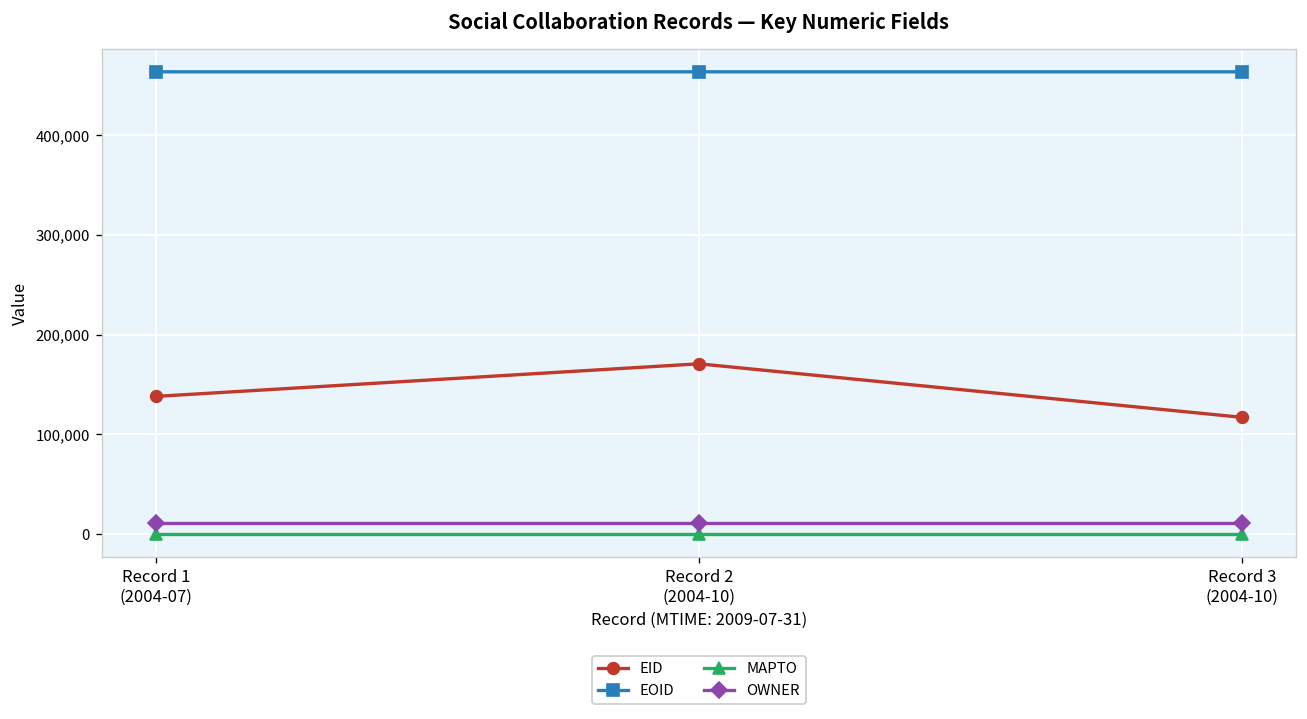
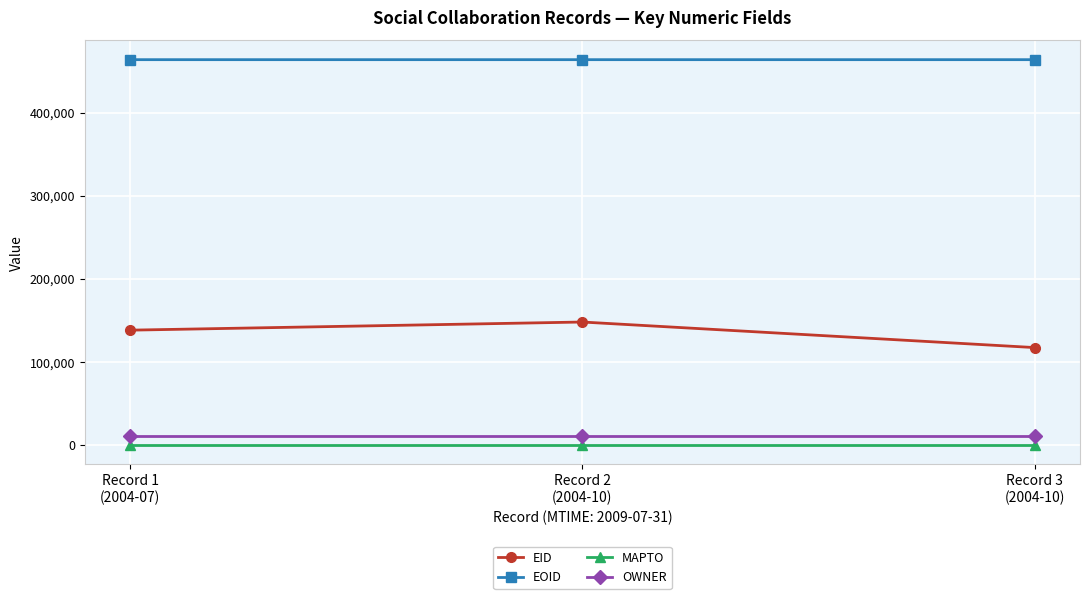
  {
    "EID": {
      "Record 1 (2004-07)": "140,000",
-     "Record 2 (2004-10)": "170,000",
+     "Record 2 (2004-10)": "150,000",
      "Record 3 (2004-10)": "120,000"
    },
    "EOID": {
      "Record 1 (2004-07)": "460,000",
      "Record 2 (2004-10)": "460,000",
      "Record 3 (2004-10)": "460,000"
    },
    "MAPTO": {
      "Record 1 (2004-07)": "0",
      "Record 2 (2004-10)": "0",
      "Record 3 (2004-10)": "0"
    },
    "OWNER": {
      "Record 1 (2004-07)": "10,000",
      "Record 2 (2004-10)": "10,000",
      "Record 3 (2004-10)": "10,000"
    }
  }
